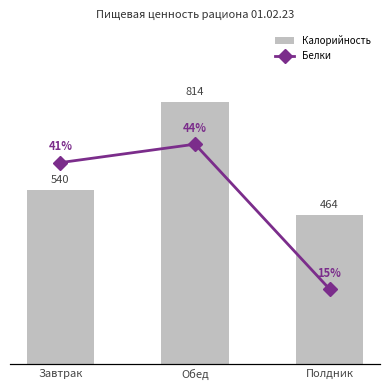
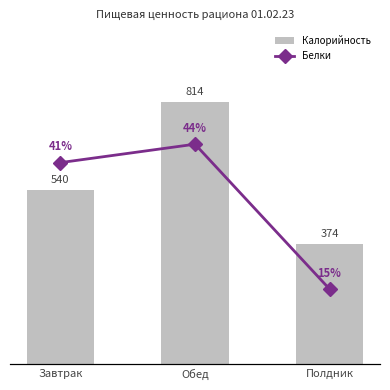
  {
    "Калорийность": {
      "Завтрак": 540,
      "Обед": 814,
-     "Полдник": 464
+     "Полдник": 374
    }
  }
